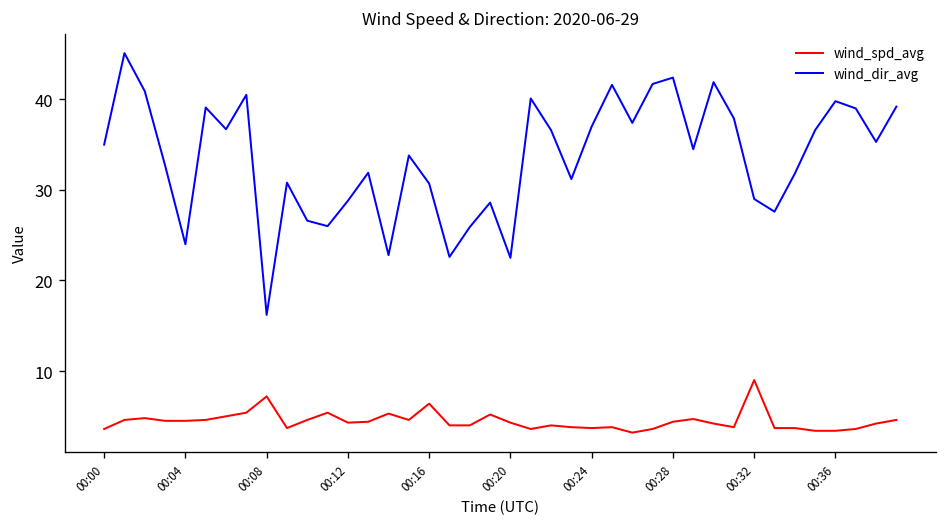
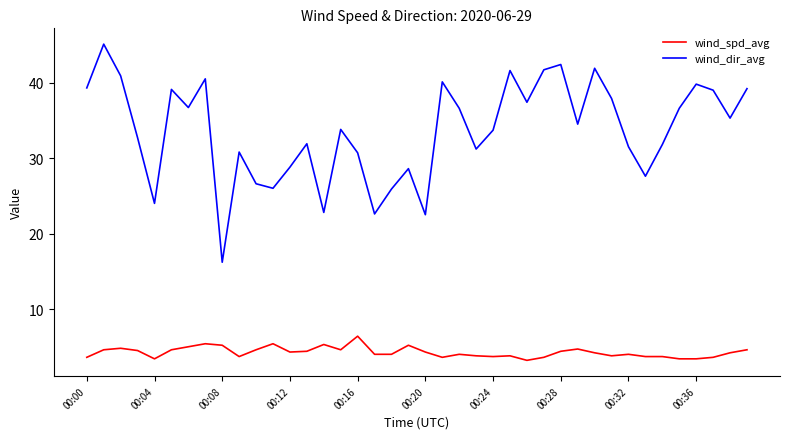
  {
    "wind_spd_avg": {
      "00:00": 4,
-     "00:04": 5,
-     "00:08": 7,
+     "00:04": 3,
+     "00:08": 5,
      "00:12": 4,
      "00:16": 6,
      "00:20": 4,
      "00:24": 4,
      "00:28": 4,
-     "00:32": 9,
+     "00:32": 4,
      "00:36": 3
    },
    "wind_dir_avg": {
-     "00:00": 35,
+     "00:00": 39,
      "00:04": 24,
      "00:08": 16,
      "00:12": 29,
      "00:16": 31,
      "00:20": 23,
-     "00:24": 37,
+     "00:24": 34,
      "00:28": 42,
-     "00:32": 29,
+     "00:32": 32,
      "00:36": 40
    }
  }
